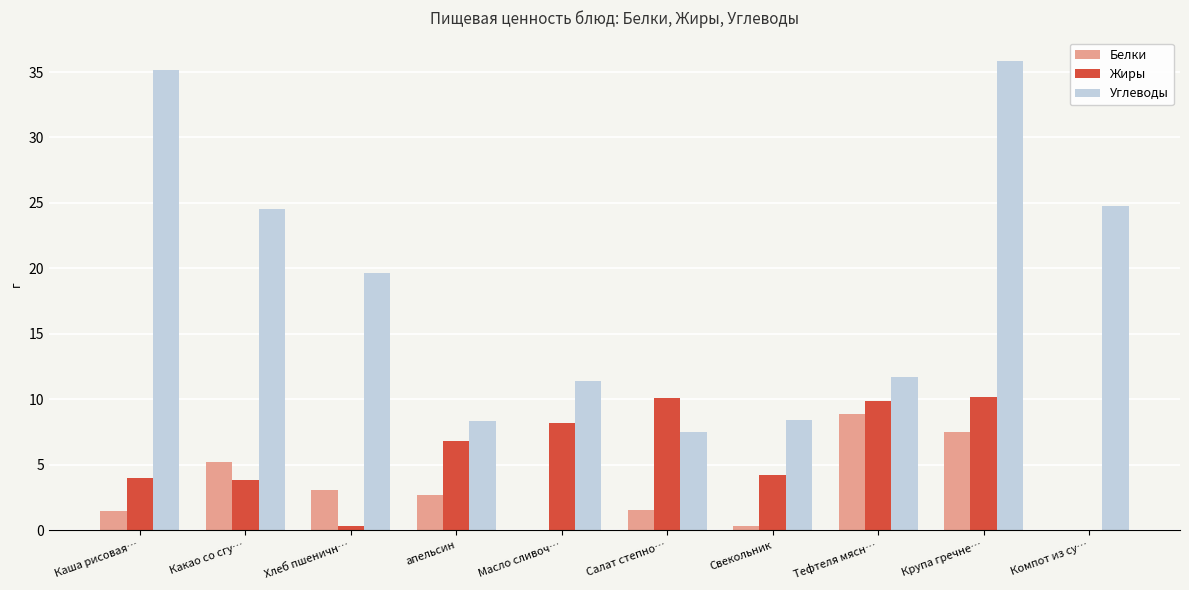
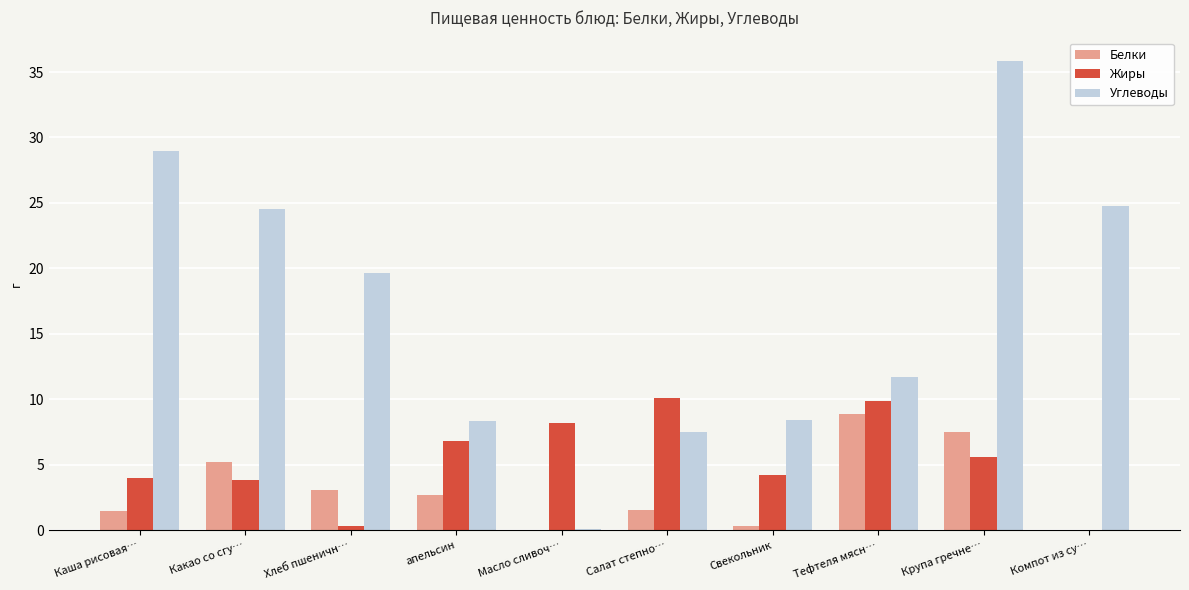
  {
    "Белки": {
      "Каша рисовая…": 1.4,
      "Какао со сгу…": 5.2,
      "Хлеб пшеничн…": 3.0,
      "апельсин": 2.7,
      "Масло сливоч…": 0.0,
      "Салат степно…": 1.5,
      "Свекольник": 0.3,
      "Тефтеля мясн…": 8.9,
      "Крупа гречне…": 7.5
    },
    "Жиры": {
      "Каша рисовая…": 4.0,
      "Какао со сгу…": 3.8,
      "Хлеб пшеничн…": 0.3,
      "апельсин": 6.8,
      "Масло сливоч…": 8.2,
      "Салат степно…": 10.1,
      "Свекольник": 4.2,
      "Тефтеля мясн…": 9.8,
-     "Крупа гречне…": 10.2,
+     "Крупа гречне…": 5.6,
      "Компот из су…": 0.0
    },
    "Углеводы": {
-     "Каша рисовая…": 35.2,
+     "Каша рисовая…": 29.0,
      "Какао со сгу…": 24.5,
      "Хлеб пшеничн…": 19.7,
      "апельсин": 8.3,
-     "Масло сливоч…": 11.4,
+     "Масло сливоч…": 0.1,
      "Салат степно…": 7.5,
      "Свекольник": 8.4,
      "Тефтеля мясн…": 11.7,
      "Крупа гречне…": 35.8,
      "Компот из су…": 24.8
    }
  }
